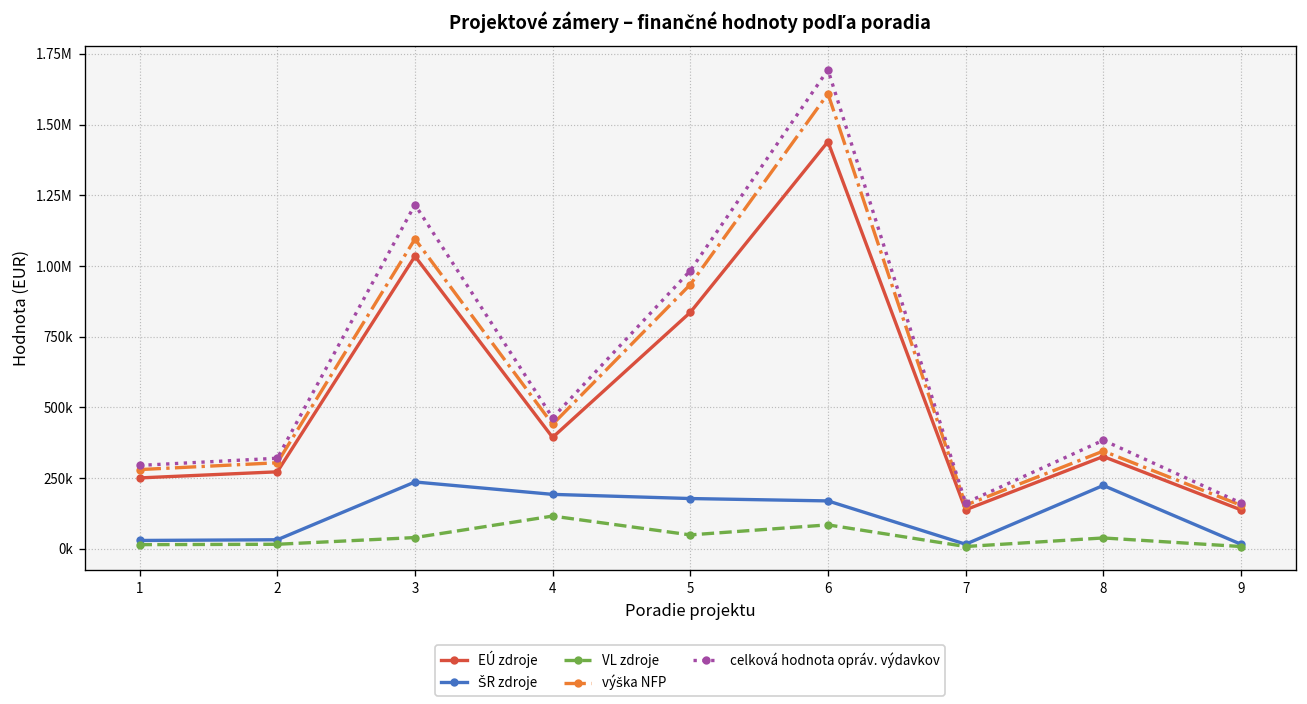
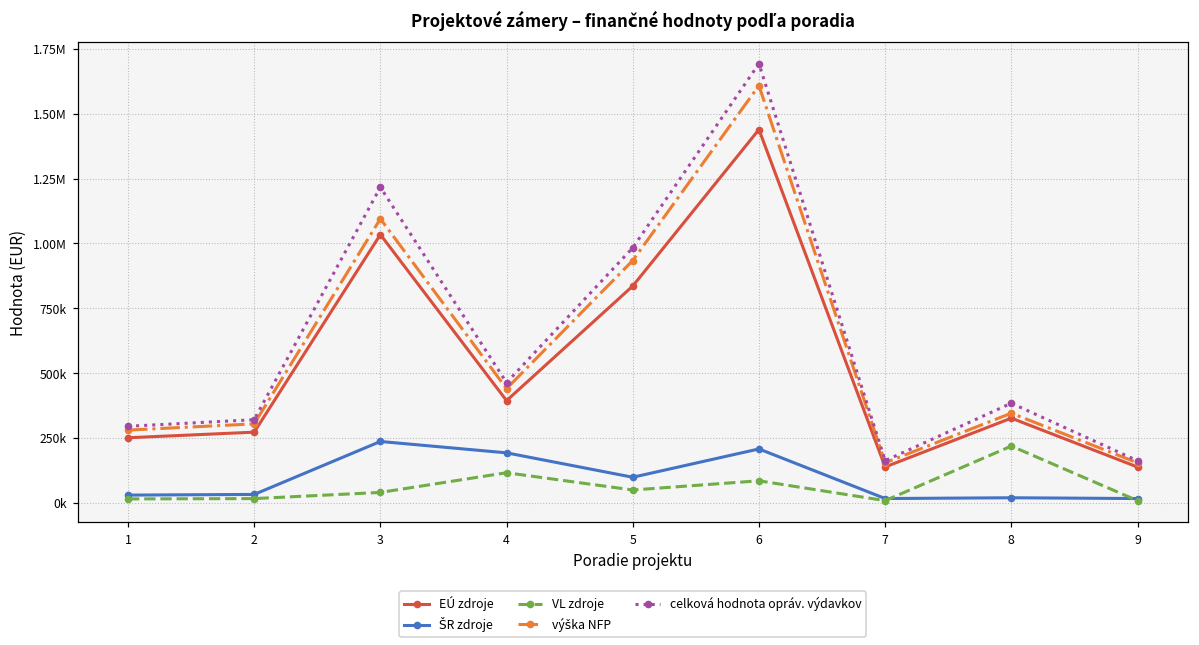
  {
    "ŠR zdroje": {
      "1": 30000,
      "2": 30000,
      "3": 240000,
      "4": 190000,
-     "5": 180000,
-     "6": 170000,
-     "8": 220000
+     "5": 100000,
+     "6": 210000,
+     "8": 20000
    },
    "VL zdroje": {
      "1": 10000,
      "2": 20000,
      "3": 40000,
      "4": 120000,
      "5": 50000,
      "6": 80000,
-     "8": 40000
+     "8": 220000
    },
    "celková hodnota opráv. výdavkov": {
      "1": 290000,
      "2": 320000,
      "3": 1220000,
      "4": 460000,
      "5": 980000,
      "6": 1690000,
      "8": 380000
    }
  }
